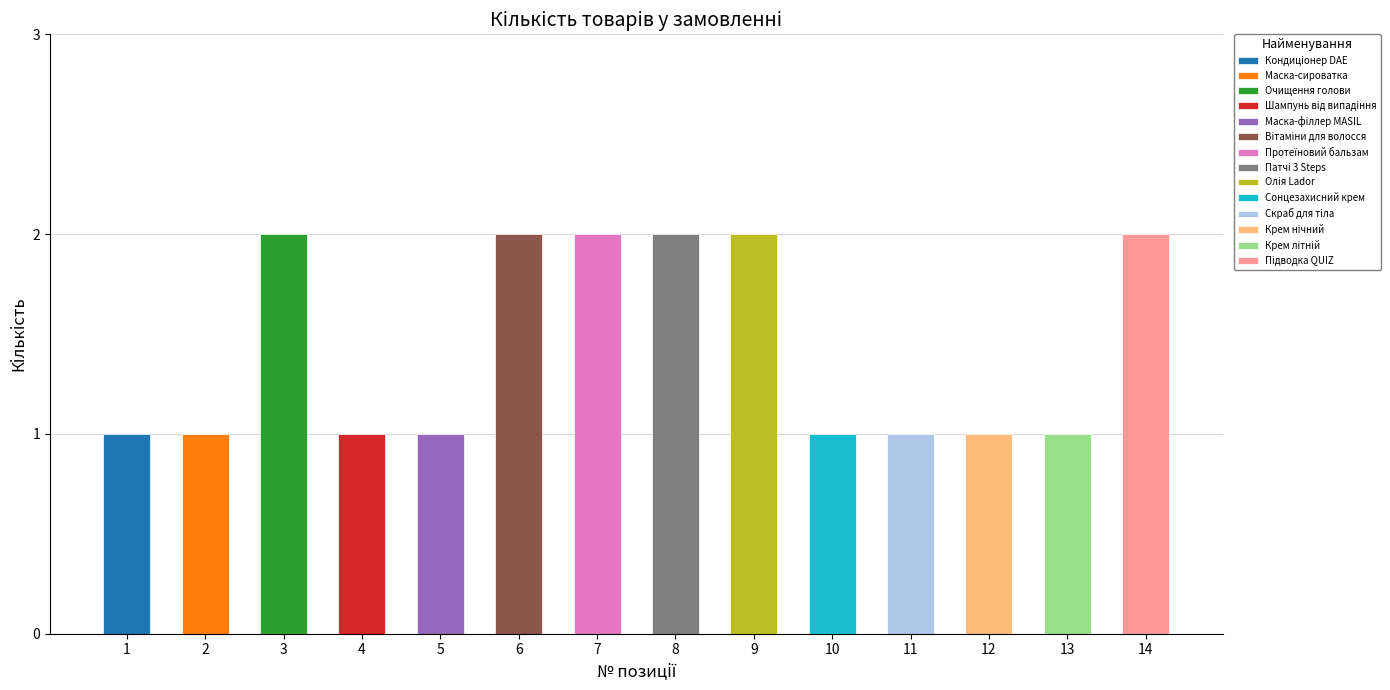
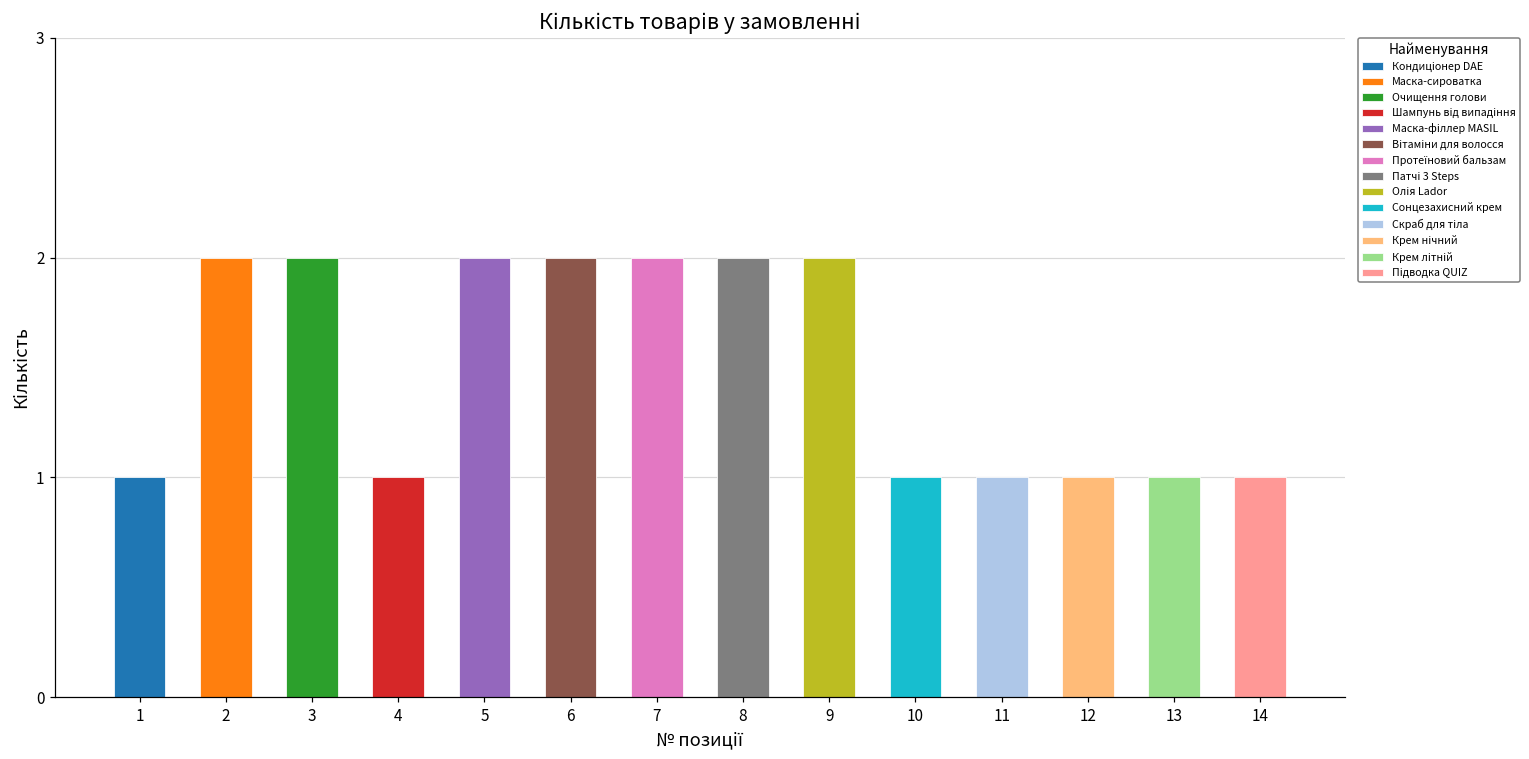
  {
    "1": 1,
-   "2": 1,
+   "2": 2,
    "3": 2,
    "4": 1,
-   "5": 1,
+   "5": 2,
    "6": 2,
    "7": 2,
    "8": 2,
    "9": 2,
    "10": 1,
    "11": 1,
    "12": 1,
    "13": 1,
-   "14": 2
+   "14": 1
  }
